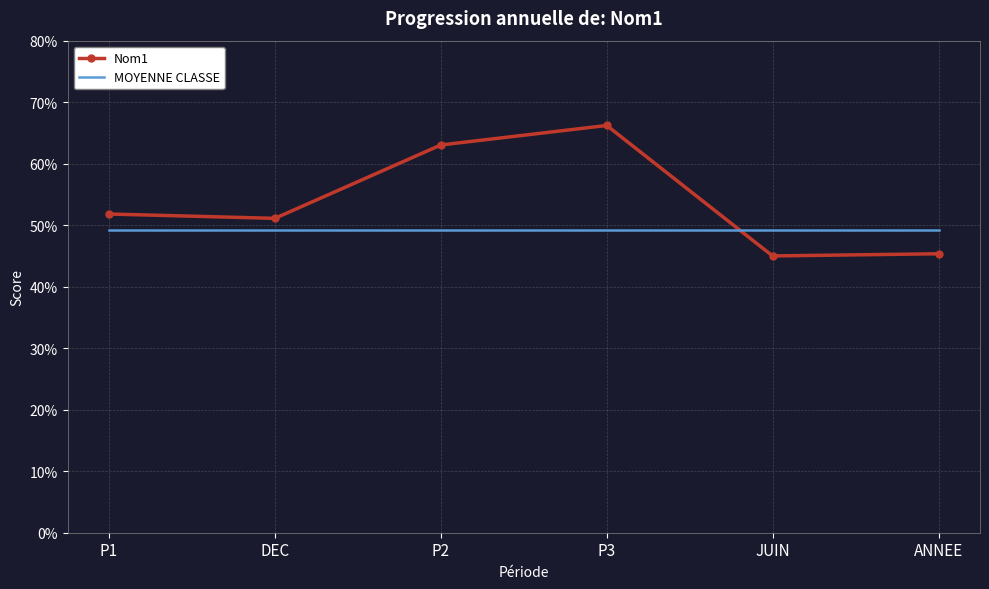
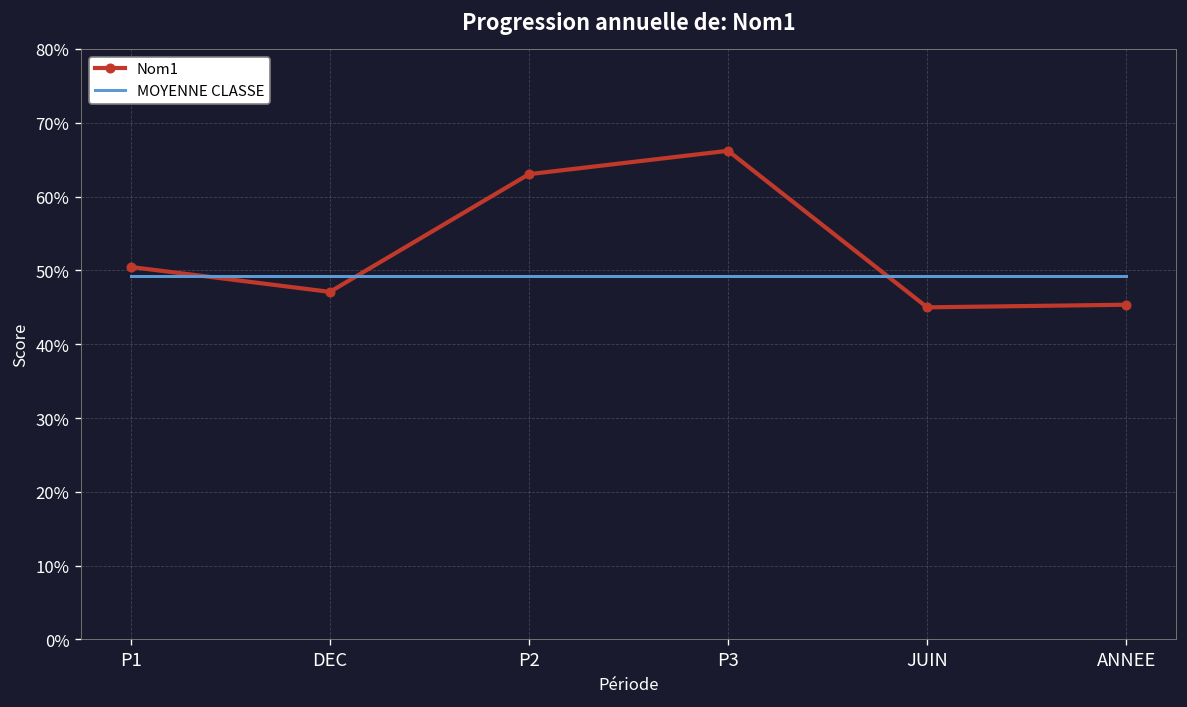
  {
    "Nom1": {
-     "P1": "52%",
-     "DEC": "51%",
+     "P1": "50%",
+     "DEC": "47%",
      "P2": "63%",
      "P3": "66%",
      "JUIN": "45%",
      "ANNEE": "45%"
    },
    "MOYENNE CLASSE": {
      "P1": "49%",
      "DEC": "49%",
      "P2": "49%",
      "P3": "49%",
      "JUIN": "49%",
      "ANNEE": "49%"
    }
  }
